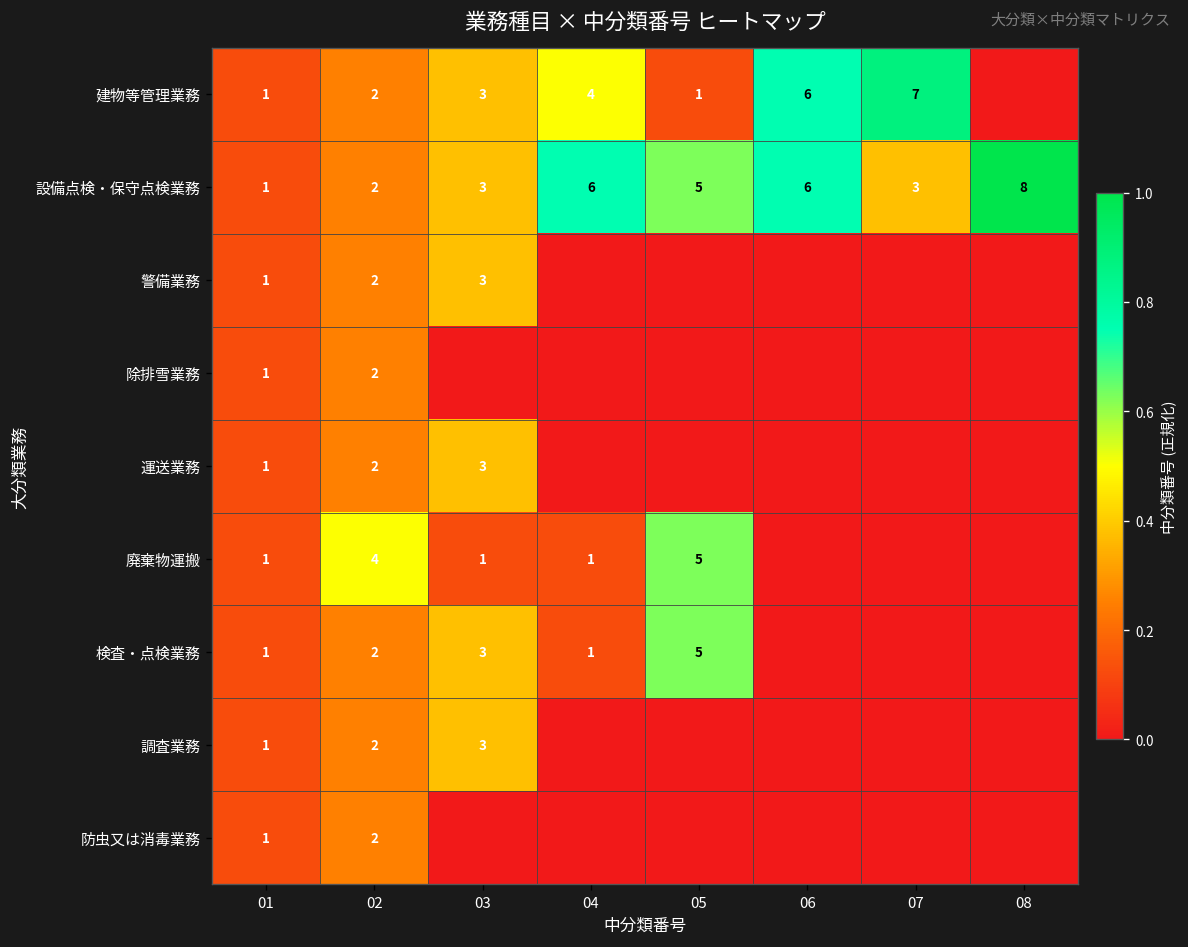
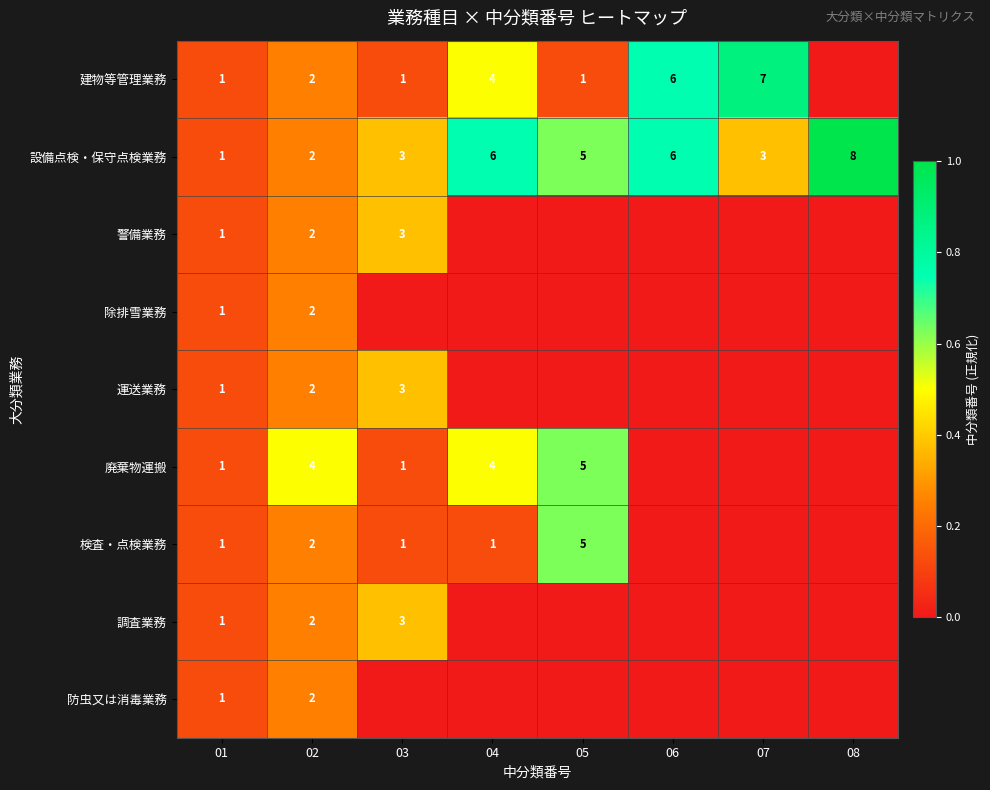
  {
    "建物等管理業務": {
      "01": 1,
      "02": 2,
-     "03": 3,
+     "03": 1,
      "04": 4,
      "05": 1,
      "06": 6,
      "07": 7
    },
    "設備点検・保守点検業務": {
      "01": 1,
      "02": 2,
      "03": 3,
      "04": 6,
      "05": 5,
      "06": 6,
      "07": 3,
      "08": 8
    },
    "警備業務": {
      "01": 1,
      "02": 2,
      "03": 3
    },
    "除排雪業務": {
      "01": 1,
      "02": 2
    },
    "運送業務": {
      "01": 1,
      "02": 2,
      "03": 3
    },
    "廃棄物運搬": {
      "01": 1,
      "02": 4,
      "03": 1,
-     "04": 1,
+     "04": 4,
      "05": 5
    },
    "検査・点検業務": {
      "01": 1,
      "02": 2,
-     "03": 3,
+     "03": 1,
      "04": 1,
      "05": 5
    },
    "調査業務": {
      "01": 1,
      "02": 2,
      "03": 3
    },
    "防虫又は消毒業務": {
      "01": 1,
      "02": 2
    }
  }
